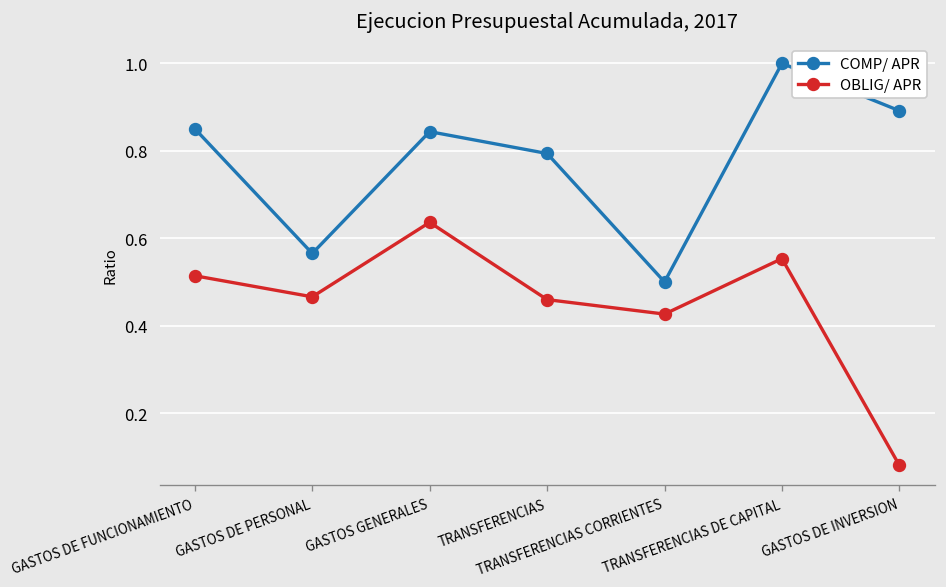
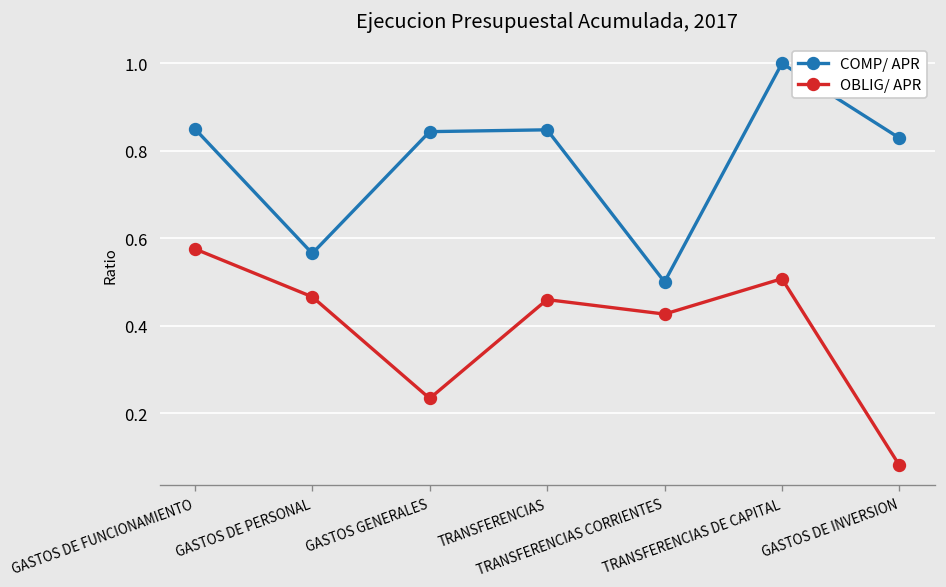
  {
    "COMP/ APR": {
      "GASTOS DE FUNCIONAMIENTO": 0.85,
      "GASTOS DE PERSONAL": 0.57,
      "GASTOS GENERALES": 0.84,
-     "TRANSFERENCIAS": 0.79,
+     "TRANSFERENCIAS": 0.85,
      "TRANSFERENCIAS CORRIENTES": 0.50,
      "TRANSFERENCIAS DE CAPITAL": 1.00,
-     "GASTOS DE INVERSION": 0.89
+     "GASTOS DE INVERSION": 0.83
    },
    "OBLIG/ APR": {
-     "GASTOS DE FUNCIONAMIENTO": 0.51,
+     "GASTOS DE FUNCIONAMIENTO": 0.58,
      "GASTOS DE PERSONAL": 0.47,
-     "GASTOS GENERALES": 0.64,
+     "GASTOS GENERALES": 0.23,
      "TRANSFERENCIAS": 0.46,
      "TRANSFERENCIAS CORRIENTES": 0.43,
-     "TRANSFERENCIAS DE CAPITAL": 0.55,
+     "TRANSFERENCIAS DE CAPITAL": 0.51,
      "GASTOS DE INVERSION": 0.08
    }
  }
